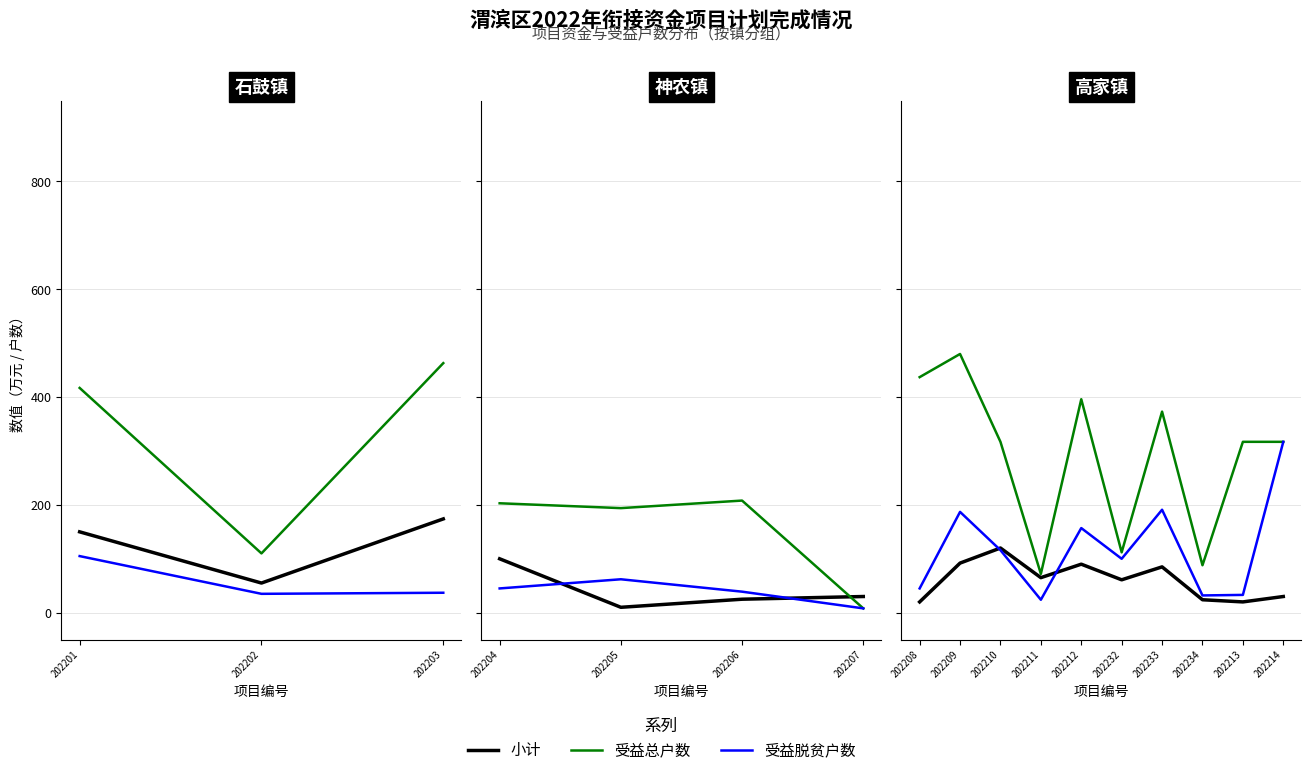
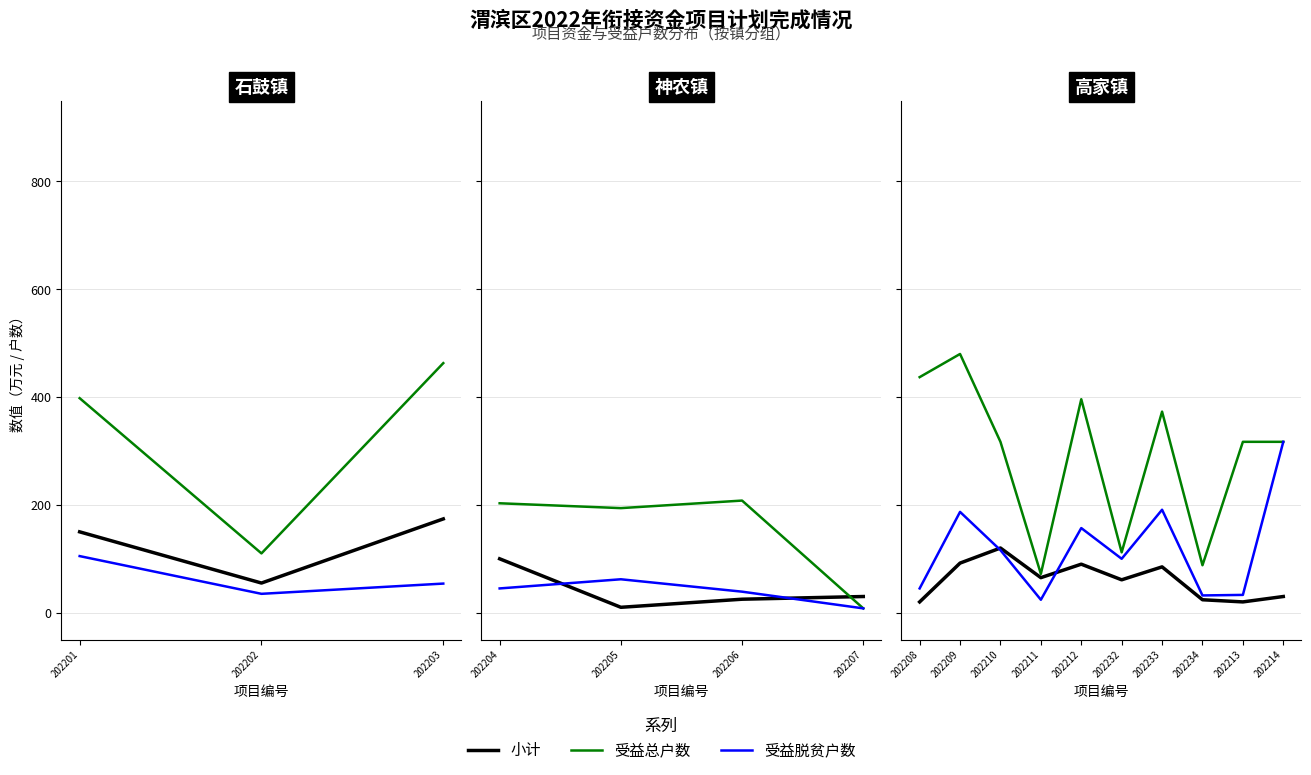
  {
    "石鼓镇": {
      "小计": {
        "202201": 150,
        "202202": 60,
        "202203": 170
      },
      "受益总户数": {
-       "202201": 420,
+       "202201": 400,
        "202202": 110,
        "202203": 460
      },
      "受益脱贫户数": {
        "202201": 110,
        "202202": 40,
-       "202203": 40
+       "202203": 50
      }
    }
  }
